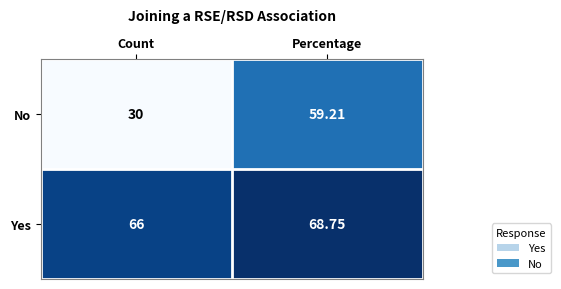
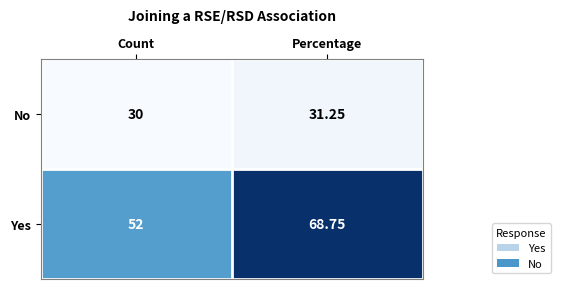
  {
    "No": {
      "Count": 30,
-     "Percentage": 59.21
+     "Percentage": 31.25
    },
    "Yes": {
-     "Count": 66,
+     "Count": 52,
      "Percentage": 68.75
    }
  }
